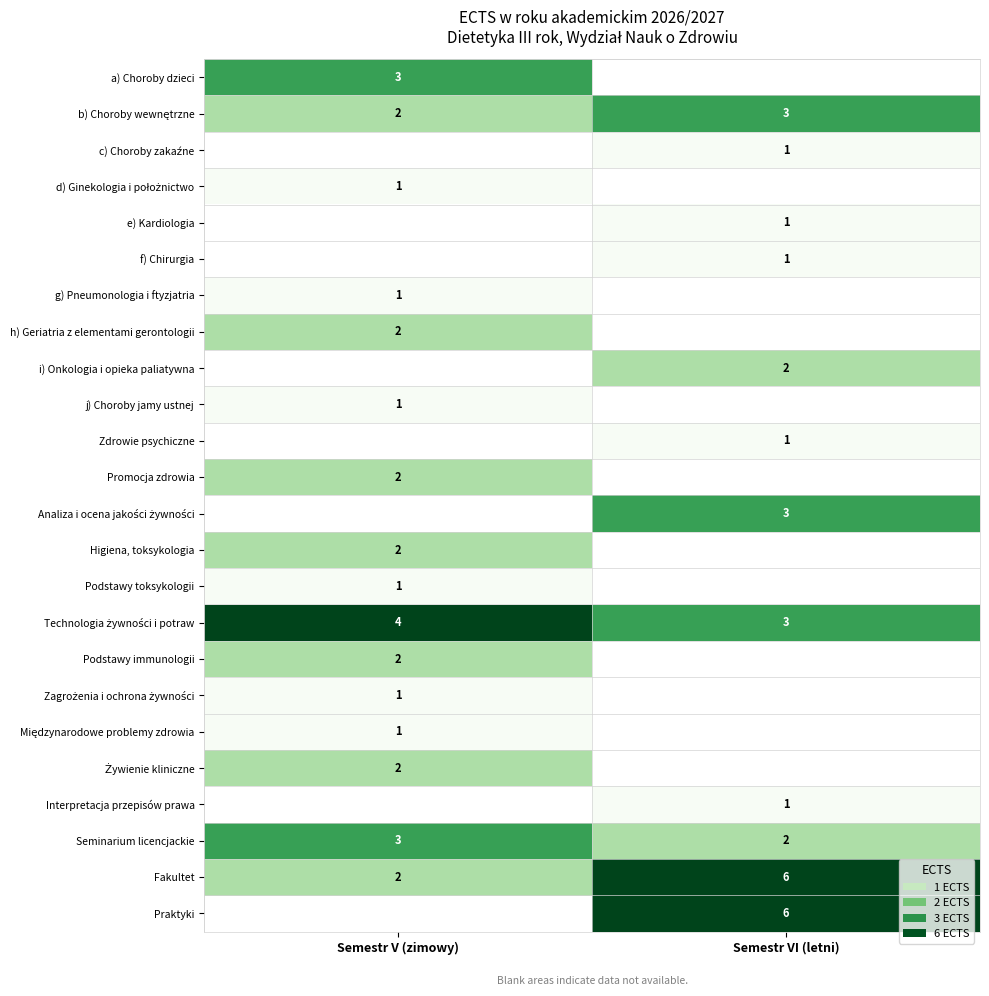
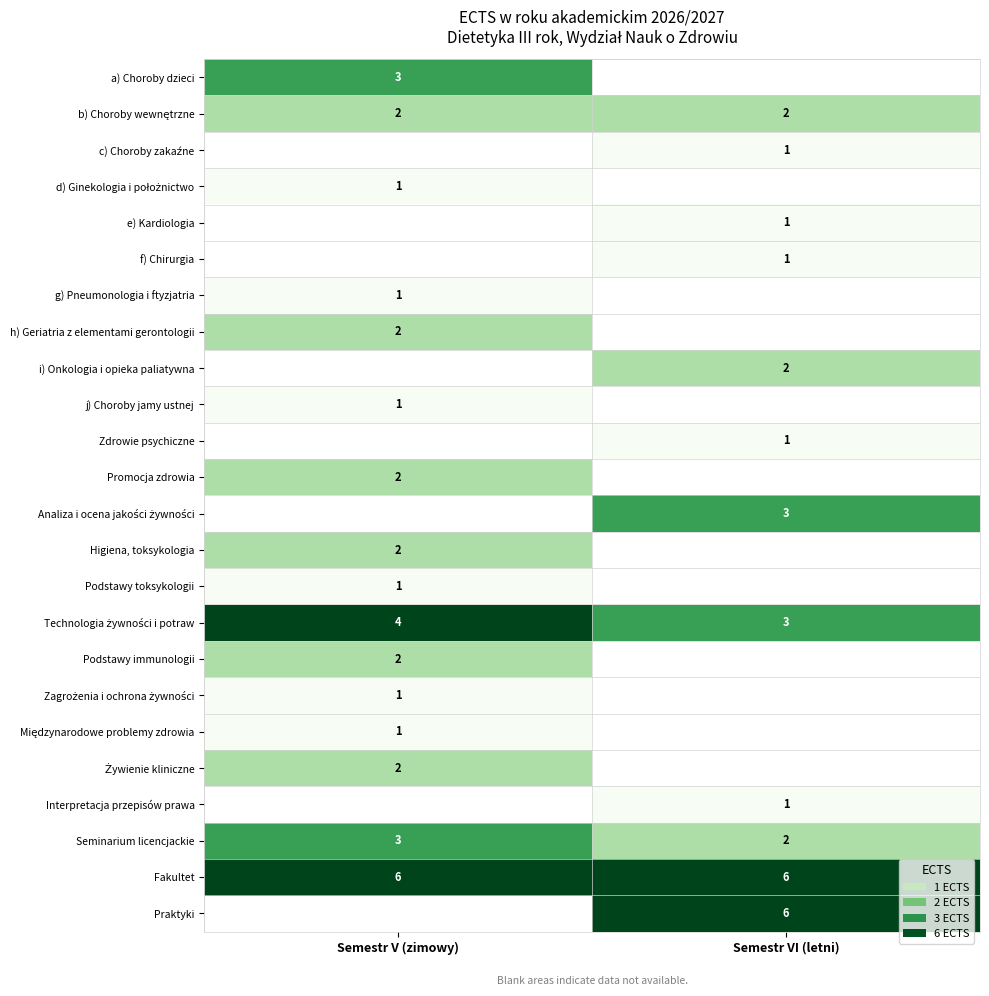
  {
    "a) Choroby dzieci": {
      "Semestr V (zimowy)": 3
    },
    "b) Choroby wewnętrzne": {
      "Semestr V (zimowy)": 2,
-     "Semestr VI (letni)": 3
+     "Semestr VI (letni)": 2
    },
    "c) Choroby zakaźne": {
      "Semestr VI (letni)": 1
    },
    "d) Ginekologia i położnictwo": {
      "Semestr V (zimowy)": 1
    },
    "e) Kardiologia": {
      "Semestr VI (letni)": 1
    },
    "f) Chirurgia": {
      "Semestr VI (letni)": 1
    },
    "g) Pneumonologia i ftyzjatria": {
      "Semestr V (zimowy)": 1
    },
    "h) Geriatria z elementami gerontologii": {
      "Semestr V (zimowy)": 2
    },
    "i) Onkologia i opieka paliatywna": {
      "Semestr VI (letni)": 2
    },
    "j) Choroby jamy ustnej": {
      "Semestr V (zimowy)": 1
    },
    "Zdrowie psychiczne": {
      "Semestr VI (letni)": 1
    },
    "Promocja zdrowia": {
      "Semestr V (zimowy)": 2
    },
    "Analiza i ocena jakości żywności": {
      "Semestr VI (letni)": 3
    },
    "Higiena, toksykologia": {
      "Semestr V (zimowy)": 2
    },
    "Podstawy toksykologii": {
      "Semestr V (zimowy)": 1
    },
    "Technologia żywności i potraw": {
      "Semestr V (zimowy)": 4,
      "Semestr VI (letni)": 3
    },
    "Podstawy immunologii": {
      "Semestr V (zimowy)": 2
    },
    "Zagrożenia i ochrona żywności": {
      "Semestr V (zimowy)": 1
    },
    "Międzynarodowe problemy zdrowia": {
      "Semestr V (zimowy)": 1
    },
    "Żywienie kliniczne": {
      "Semestr V (zimowy)": 2
    },
    "Interpretacja przepisów prawa": {
      "Semestr VI (letni)": 1
    },
    "Seminarium licencjackie": {
      "Semestr V (zimowy)": 3,
      "Semestr VI (letni)": 2
    },
    "Fakultet": {
-     "Semestr V (zimowy)": 2,
+     "Semestr V (zimowy)": 6,
      "Semestr VI (letni)": 6
    },
    "Praktyki": {
      "Semestr VI (letni)": 6
    }
  }
